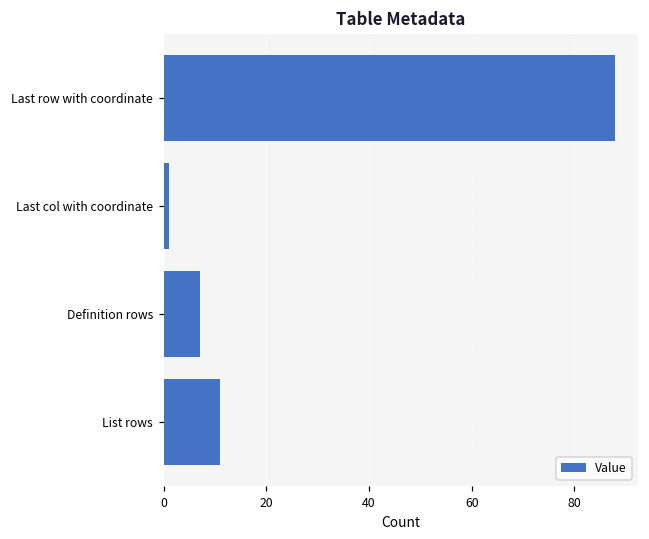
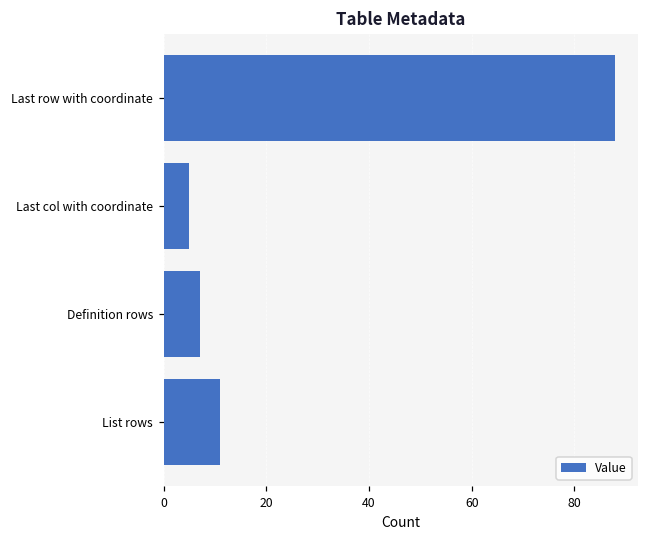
  {
    "Last row with coordinate": 88,
-   "Last col with coordinate": 1,
+   "Last col with coordinate": 5,
    "Definition rows": 7,
    "List rows": 11
  }
